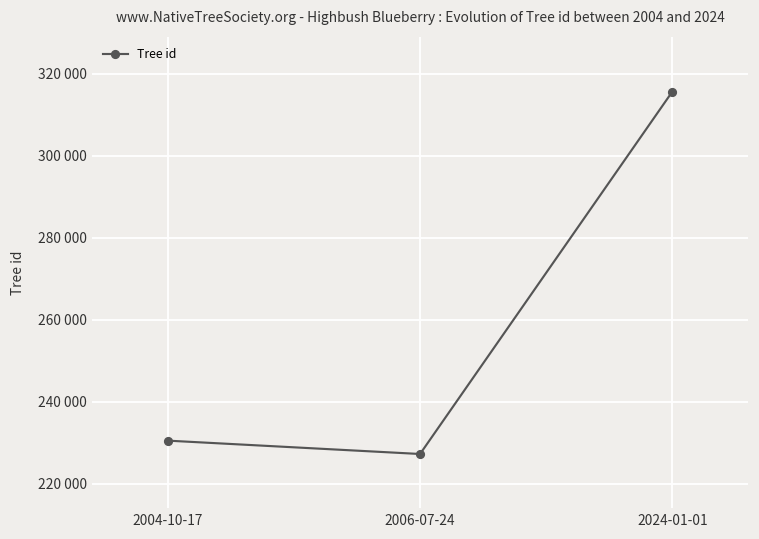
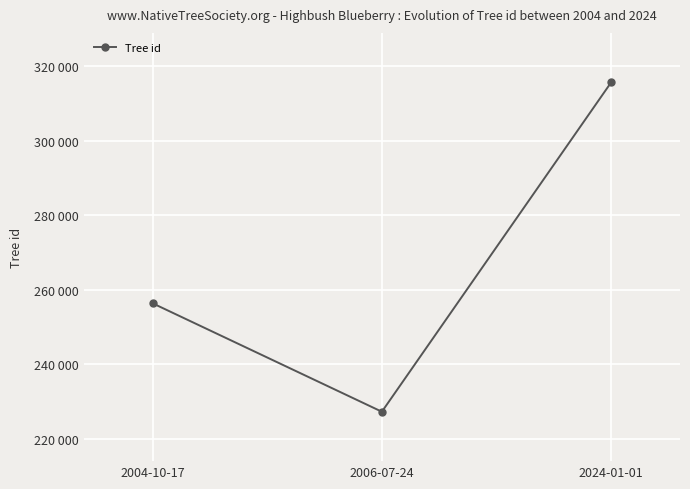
  {
-   "2004-10-17": 231000,
+   "2004-10-17": 256000,
    "2006-07-24": 227000,
    "2024-01-01": 316000
  }
